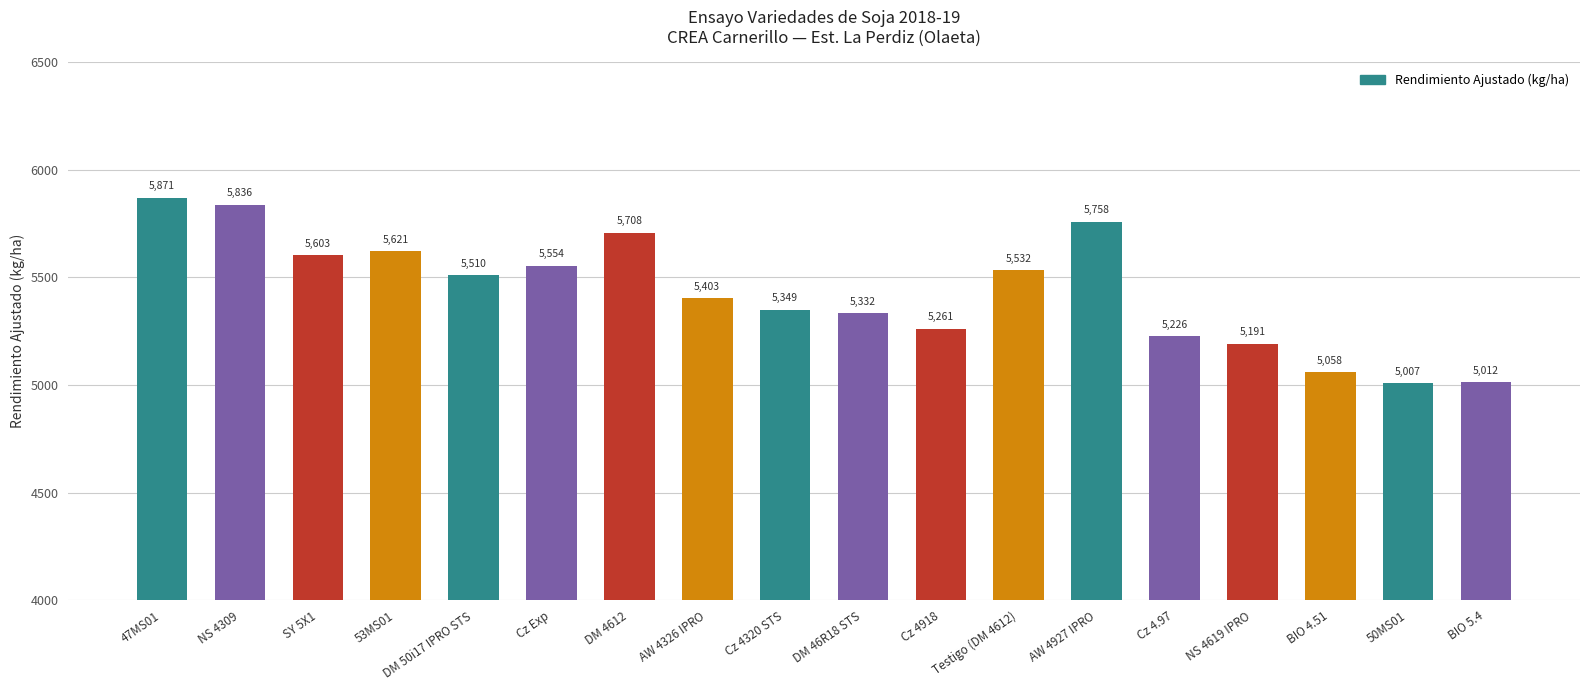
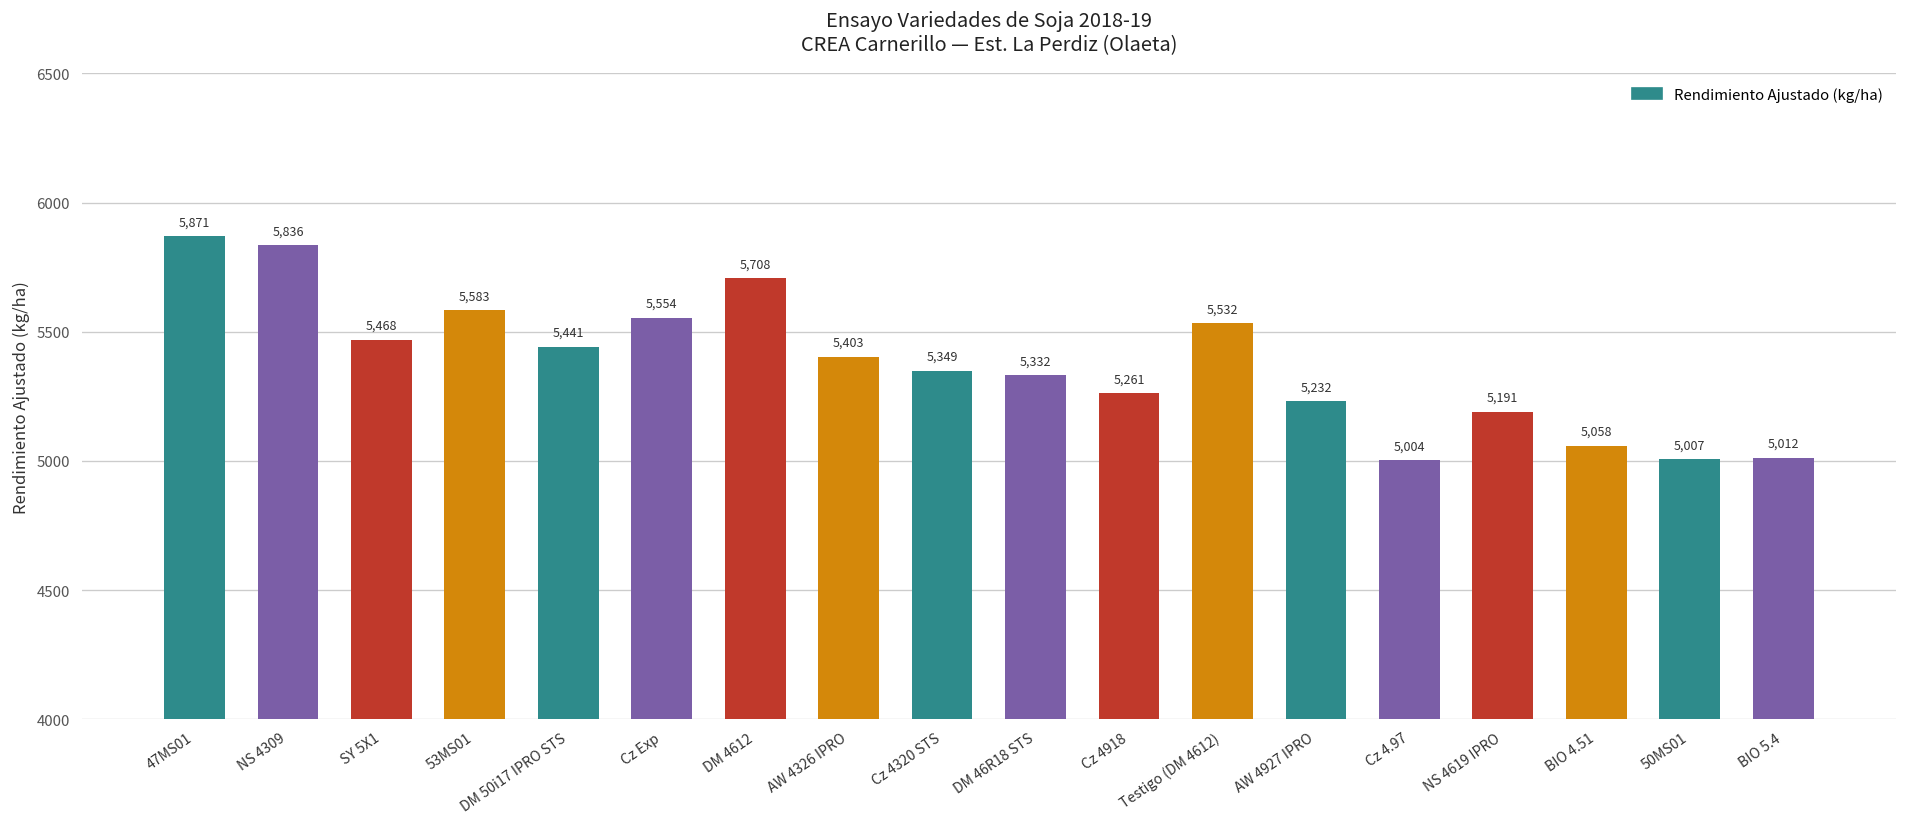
  {
    "47MS01": "5,871",
    "NS 4309": "5,836",
-   "SY 5X1": "5,603",
-   "53MS01": "5,621",
-   "DM 50i17 IPRO STS": "5,510",
+   "SY 5X1": "5,468",
+   "53MS01": "5,583",
+   "DM 50i17 IPRO STS": "5,441",
    "Cz Exp": "5,554",
    "DM 4612": "5,708",
    "AW 4326 IPRO": "5,403",
    "Cz 4320 STS": "5,349",
    "DM 46R18 STS": "5,332",
    "Cz 4918": "5,261",
    "Testigo (DM 4612)": "5,532",
-   "AW 4927 IPRO": "5,758",
-   "Cz 4.97": "5,226",
+   "AW 4927 IPRO": "5,232",
+   "Cz 4.97": "5,004",
    "NS 4619 IPRO": "5,191",
    "BIO 4.51": "5,058",
    "50MS01": "5,007",
    "BIO 5.4": "5,012"
  }
